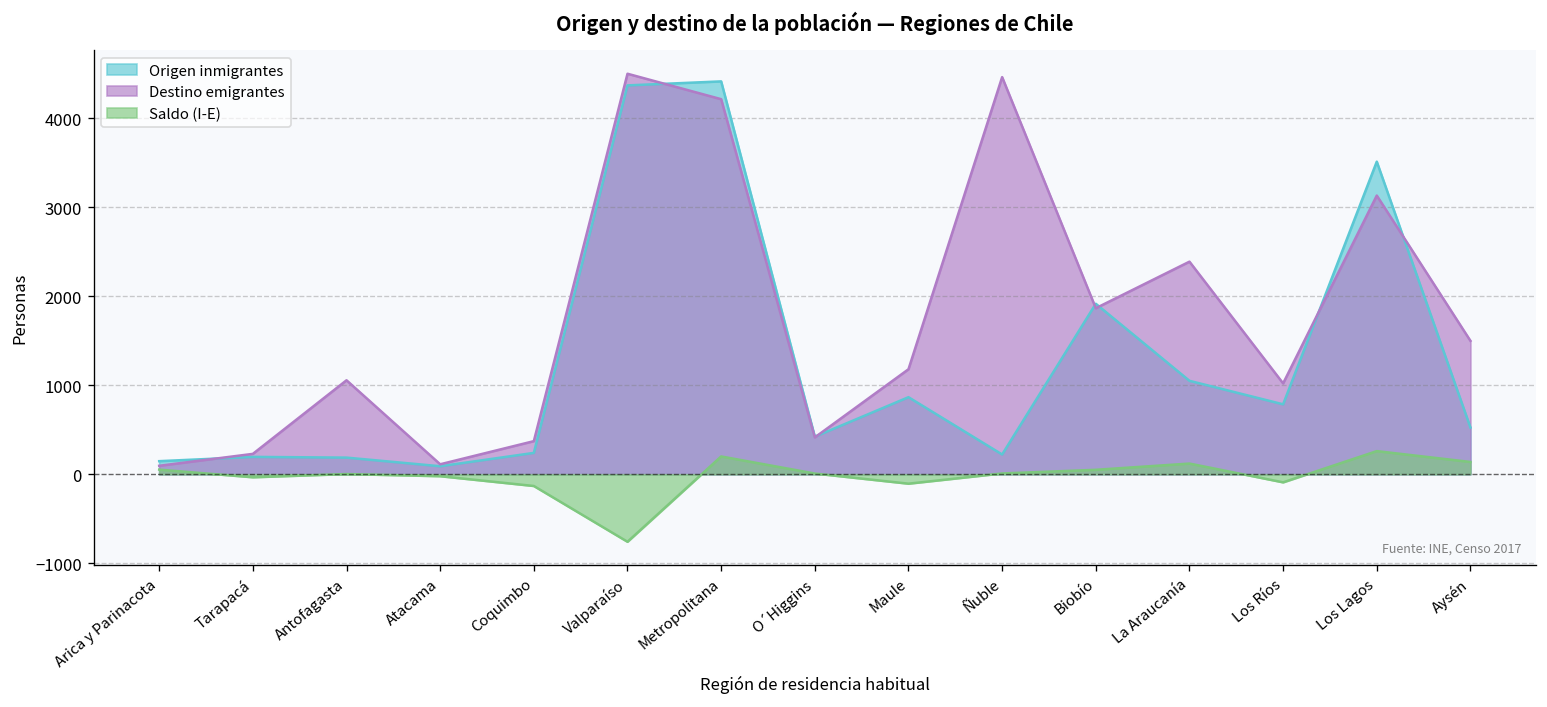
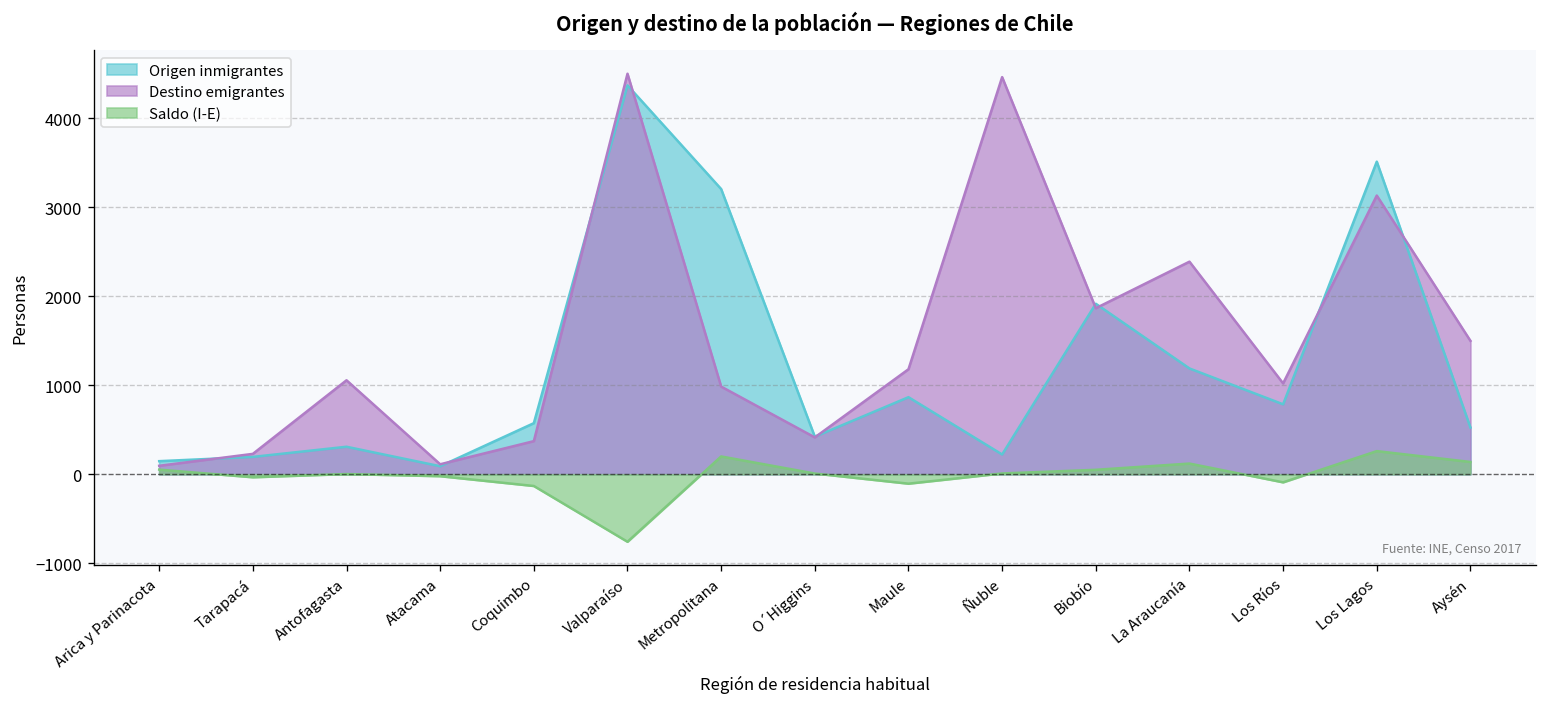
  {
    "Origen inmigrantes": {
      "Arica y Parinacota": 100,
-     "Antofagasta": 200,
-     "Coquimbo": 200,
+     "Antofagasta": 300,
+     "Coquimbo": 600,
      "Valparaíso": 4400,
-     "Metropolitana": 4400,
+     "Metropolitana": 3200,
      "Maule": 900,
      "Ñuble": 200,
      "Biobío": 1900,
-     "La Araucanía": 1100,
+     "La Araucanía": 1200,
      "Los Ríos": 800,
      "Los Lagos": 3500,
      "Aysén": 500
    },
    "Destino emigrantes": {
      "Arica y Parinacota": 100,
      "Antofagasta": 1100,
      "Coquimbo": 400,
      "Valparaíso": 4500,
-     "Metropolitana": 4200,
+     "Metropolitana": 1000,
      "Maule": 1200,
      "Ñuble": 4500,
      "Biobío": 1900,
      "La Araucanía": 2400,
      "Los Ríos": 1000,
      "Los Lagos": 3100,
      "Aysén": 1500
    }
  }
